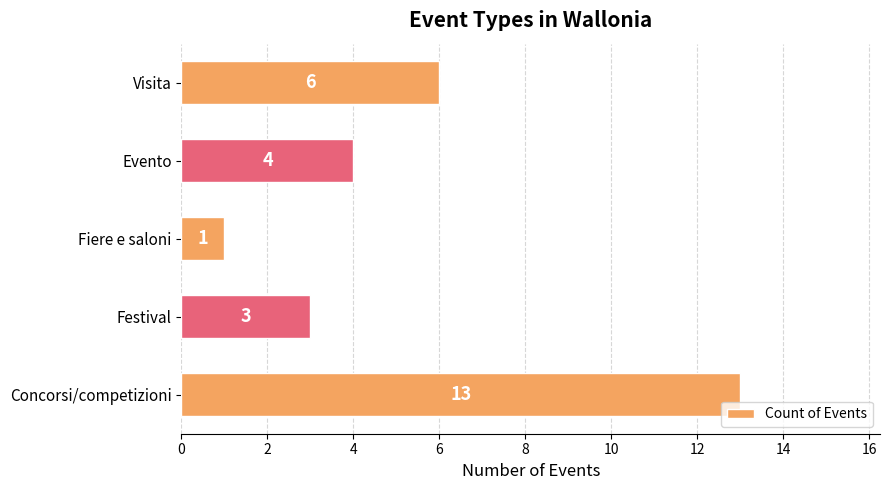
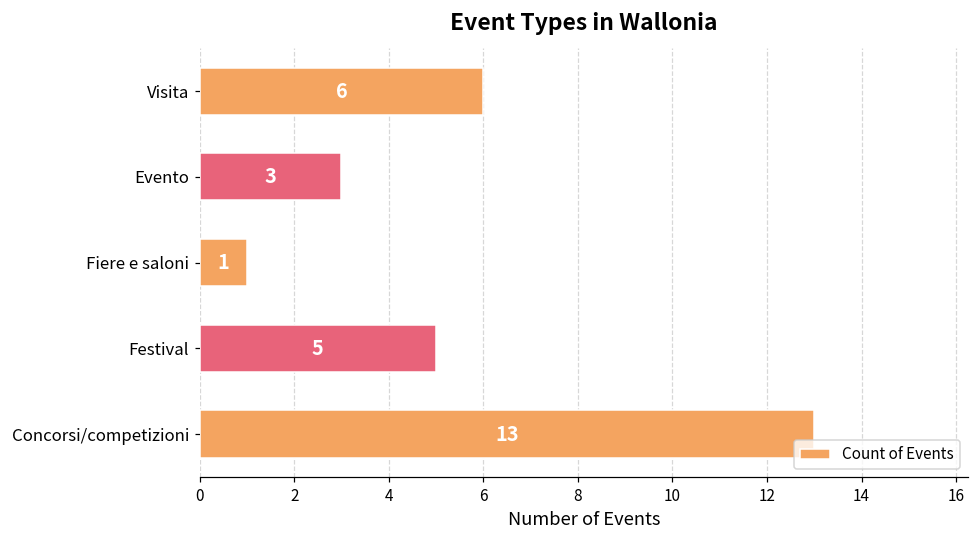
  {
    "Visita": 6,
-   "Evento": 4,
+   "Evento": 3,
    "Fiere e saloni": 1,
-   "Festival": 3,
+   "Festival": 5,
    "Concorsi/competizioni": 13
  }
